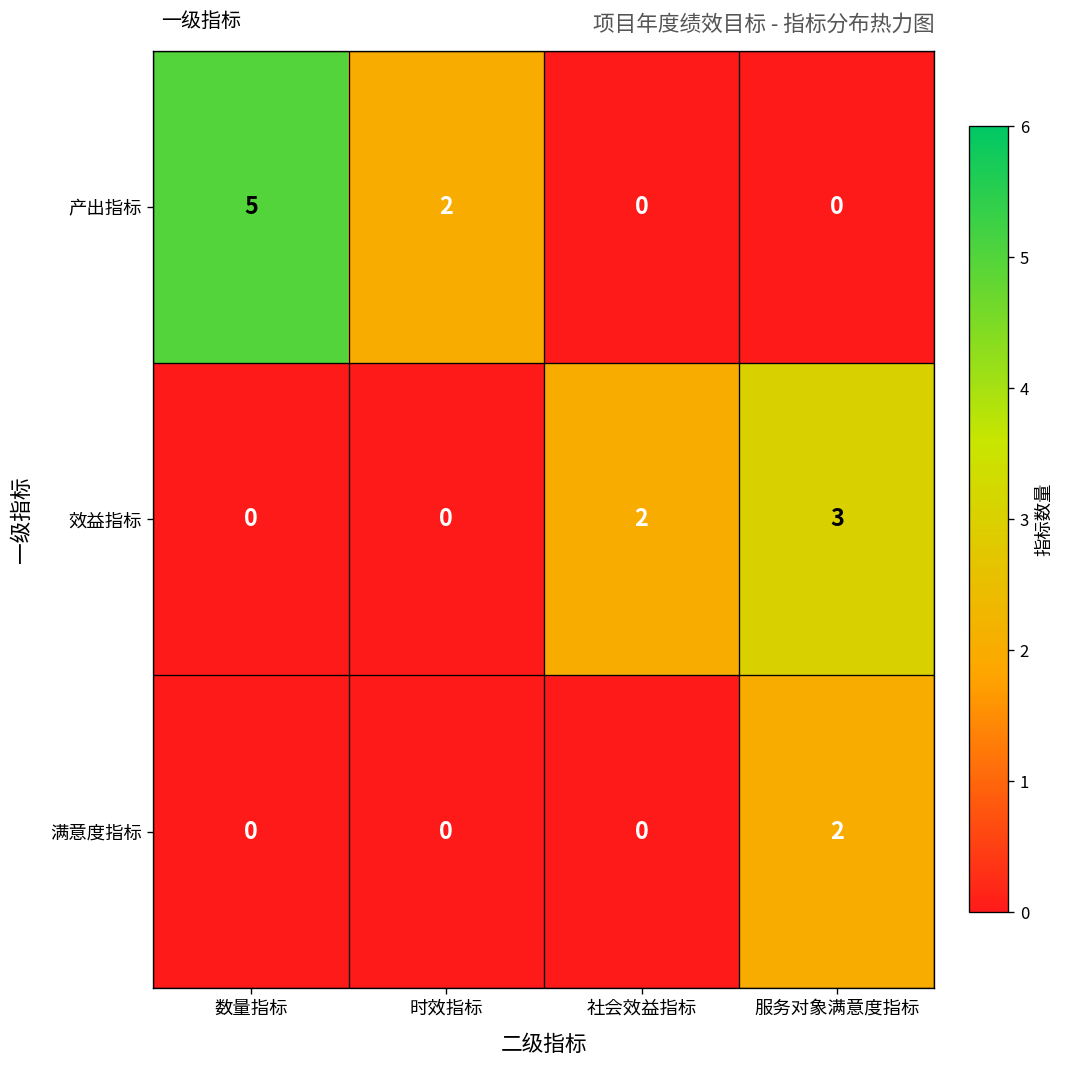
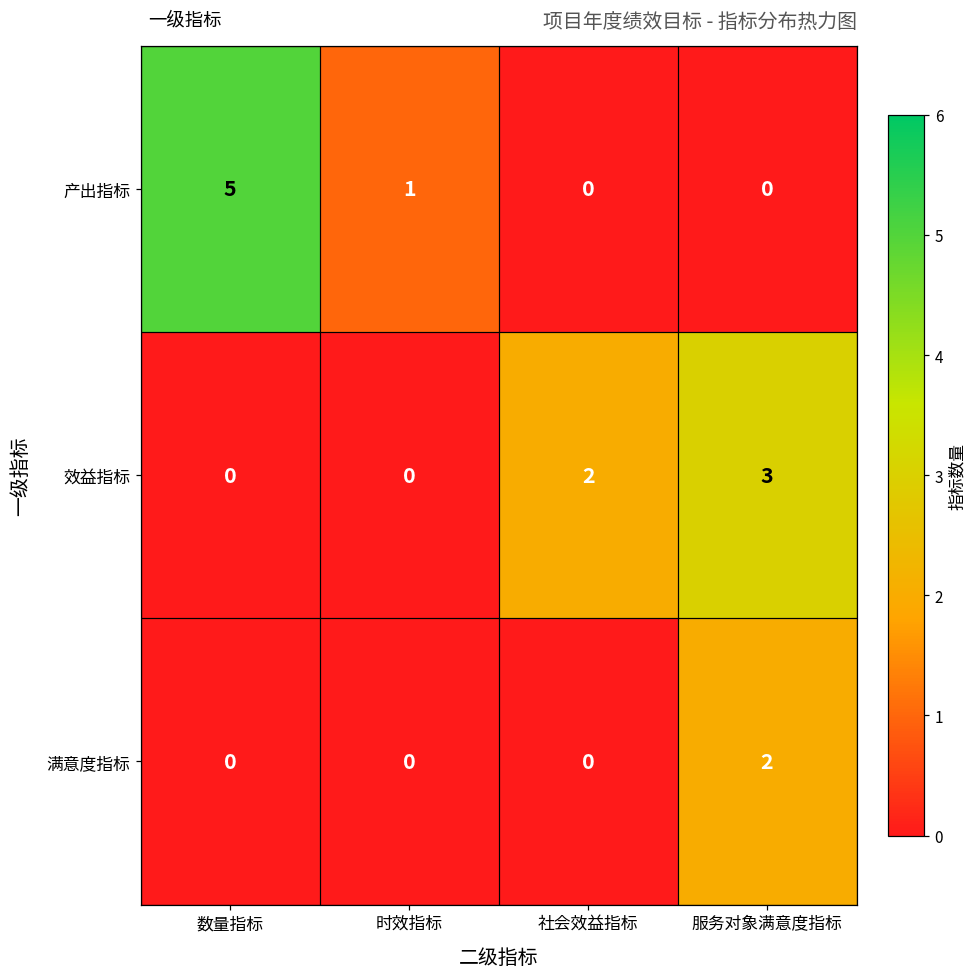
  {
    "产出指标": {
      "数量指标": 5,
-     "时效指标": 2,
+     "时效指标": 1,
      "社会效益指标": 0,
      "服务对象满意度指标": 0
    },
    "效益指标": {
      "数量指标": 0,
      "时效指标": 0,
      "社会效益指标": 2,
      "服务对象满意度指标": 3
    },
    "满意度指标": {
      "数量指标": 0,
      "时效指标": 0,
      "社会效益指标": 0,
      "服务对象满意度指标": 2
    }
  }
